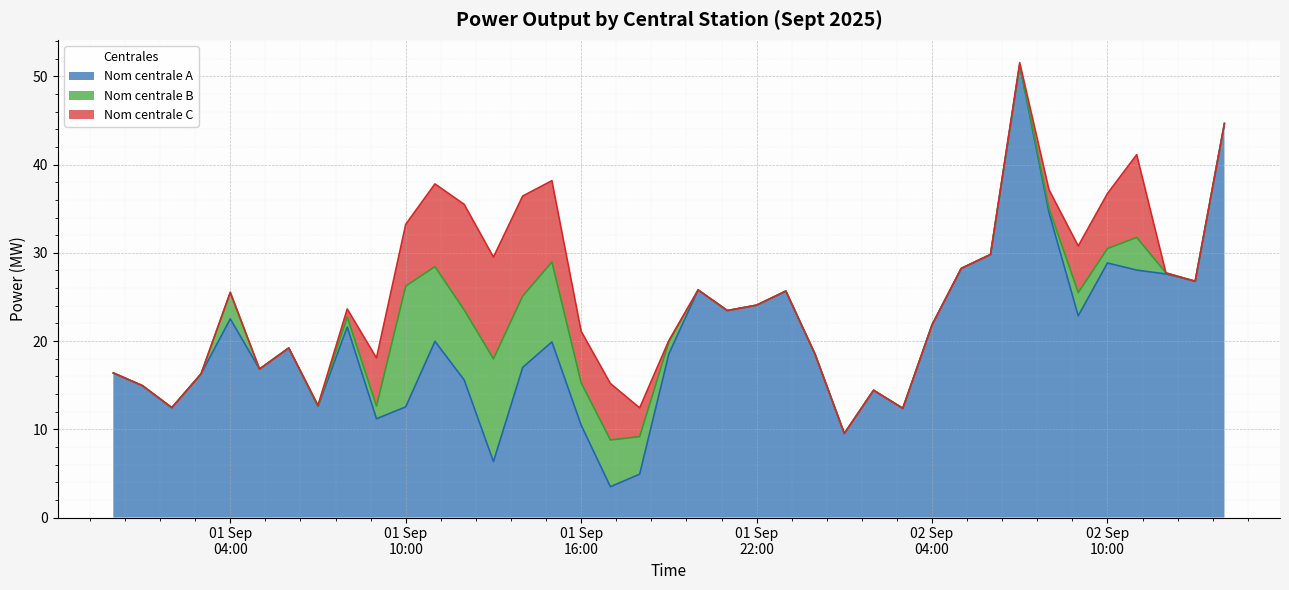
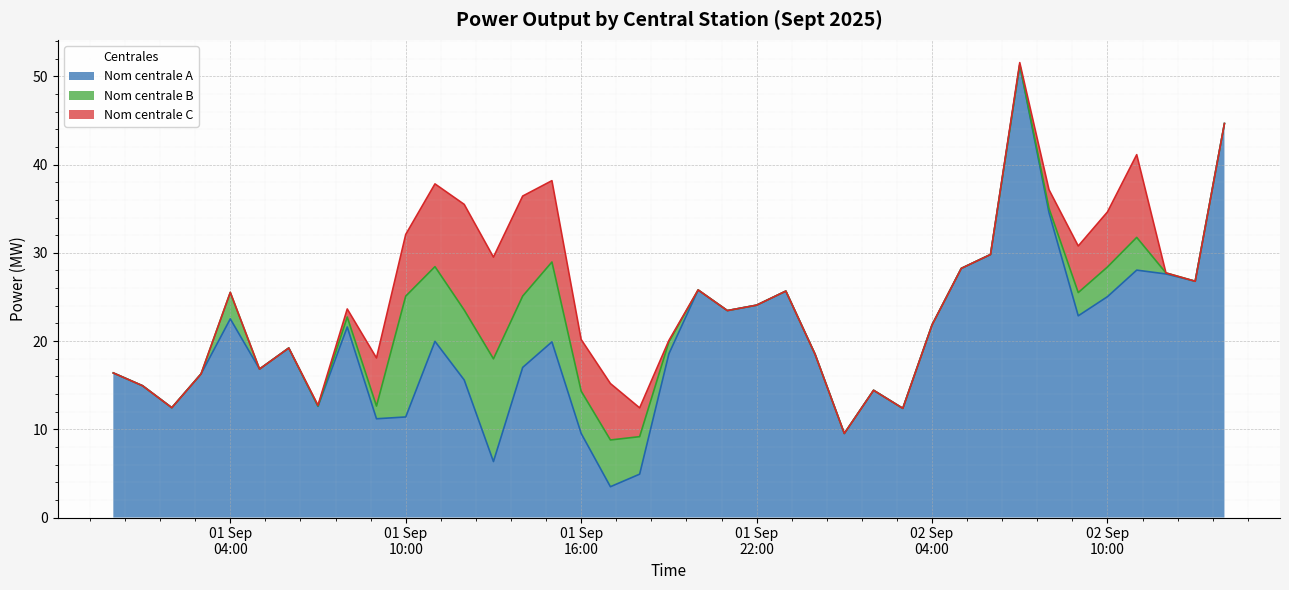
  {
    "Nom centrale A": {
      "01 Sep 04:00": 23,
-     "01 Sep 10:00": 13,
-     "01 Sep 16:00": 10.5,
-     "02 Sep 10:00": 29
+     "01 Sep 10:00": 11,
+     "01 Sep 16:00": 9.5,
+     "02 Sep 10:00": 25
    },
    "Nom centrale B": {
      "01 Sep 10:00": 14,
      "01 Sep 16:00": 5,
-     "02 Sep 10:00": 2
+     "02 Sep 10:00": 3
    },
    "Nom centrale C": {
      "01 Sep 10:00": 7,
      "01 Sep 16:00": 6,
      "02 Sep 10:00": 6
    }
  }
